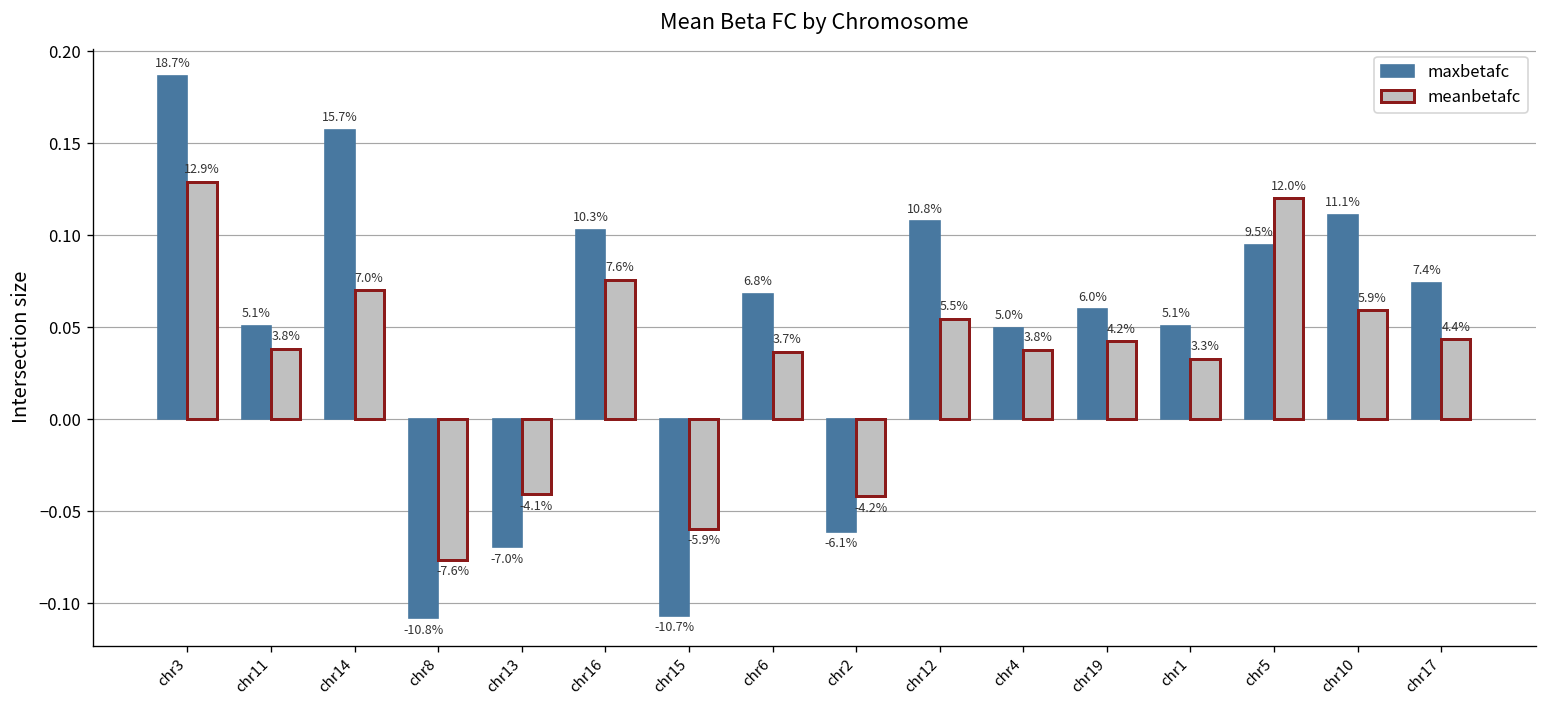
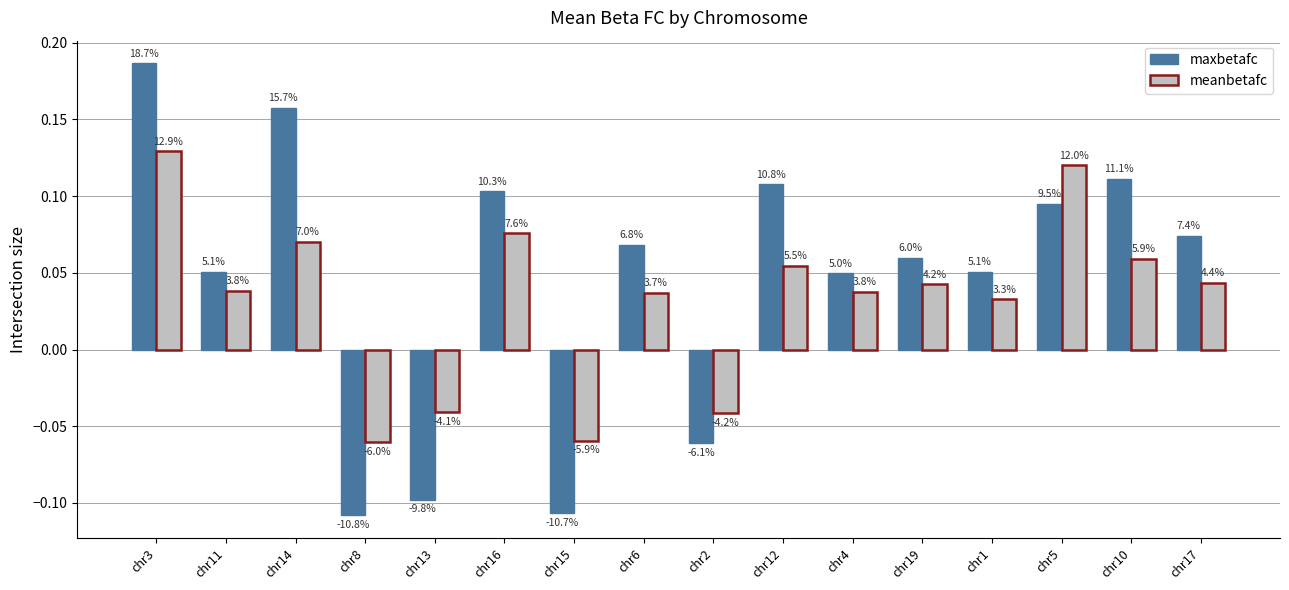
  {
    "maxbetafc": {
      "chr3": "18.7%",
      "chr11": "5.1%",
      "chr14": "15.7%",
      "chr8": "-10.8%",
-     "chr13": "-7.0%",
+     "chr13": "-9.8%",
      "chr16": "10.3%",
      "chr15": "-10.7%",
      "chr6": "6.8%",
      "chr2": "-6.1%",
      "chr12": "10.8%",
      "chr4": "5.0%",
      "chr19": "6.0%",
      "chr1": "5.1%",
      "chr5": "9.5%",
      "chr10": "11.1%",
      "chr17": "7.4%"
    },
    "meanbetafc": {
      "chr3": "12.9%",
      "chr11": "3.8%",
      "chr14": "7.0%",
-     "chr8": "-7.6%",
+     "chr8": "-6.0%",
      "chr13": "-4.1%",
      "chr16": "7.6%",
      "chr15": "-5.9%",
      "chr6": "3.7%",
      "chr2": "-4.2%",
      "chr12": "5.5%",
      "chr4": "3.8%",
      "chr19": "4.2%",
      "chr1": "3.3%",
      "chr5": "12.0%",
      "chr10": "5.9%",
      "chr17": "4.4%"
    }
  }
